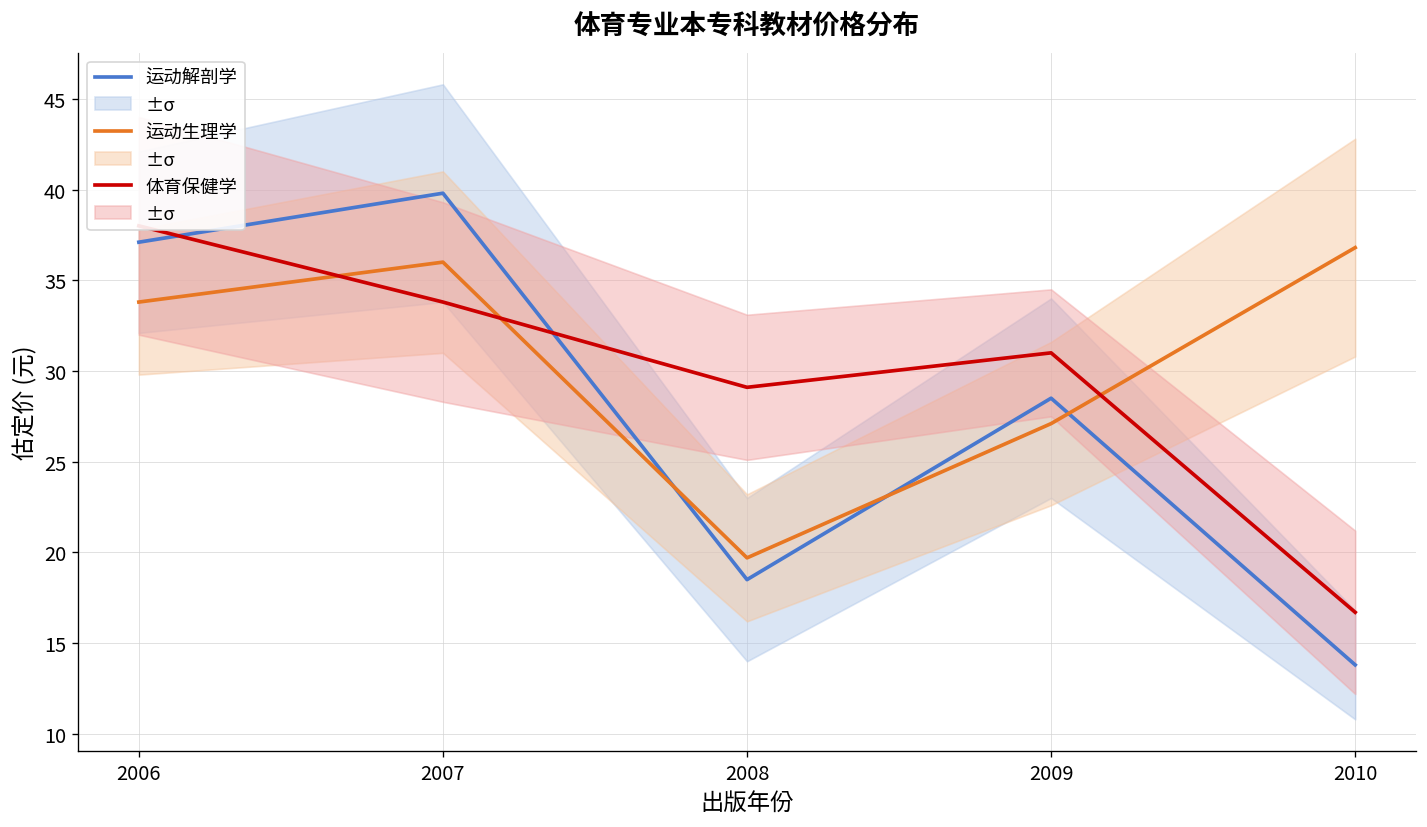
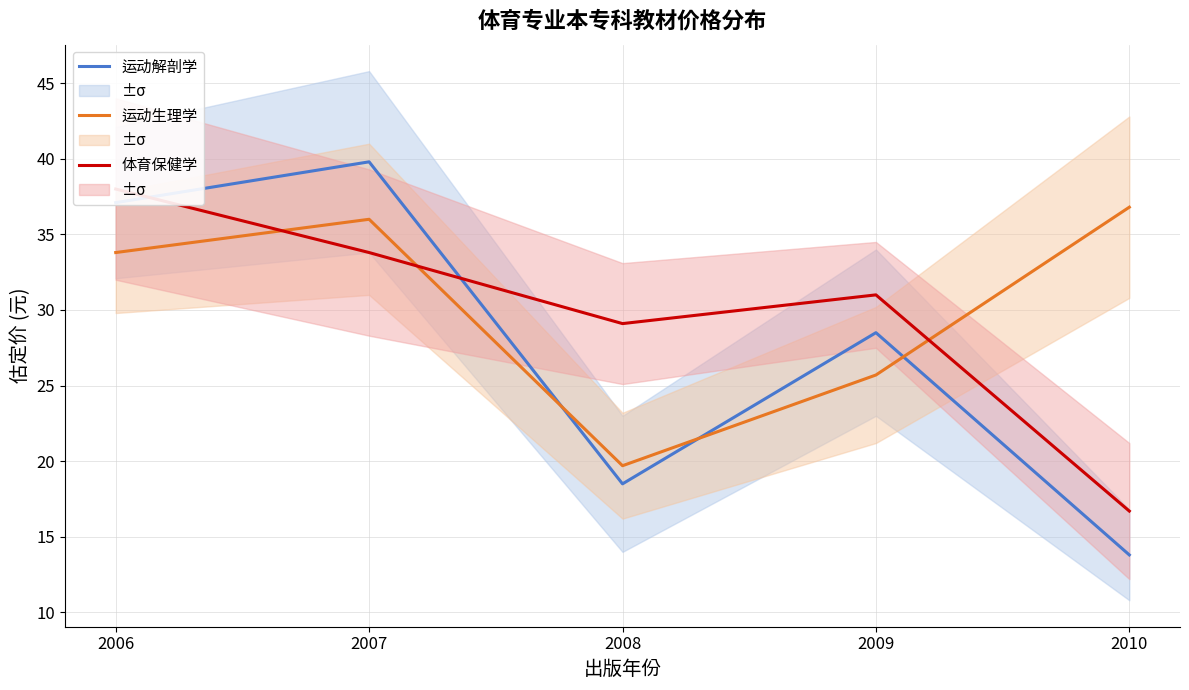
  {
    "运动解剖学": {
      "2007": 39.8,
      "2008": 18.5,
      "2009": 28.5,
      "2010": 13.8
    },
    "运动生理学": {
      "2006": 33.8,
      "2007": 36.0,
      "2008": 19.7,
-     "2009": 27.1,
+     "2009": 25.7,
      "2010": 36.8
    },
    "体育保健学": {
      "2007": 33.8,
      "2008": 29.1,
      "2009": 31.0
    }
  }
